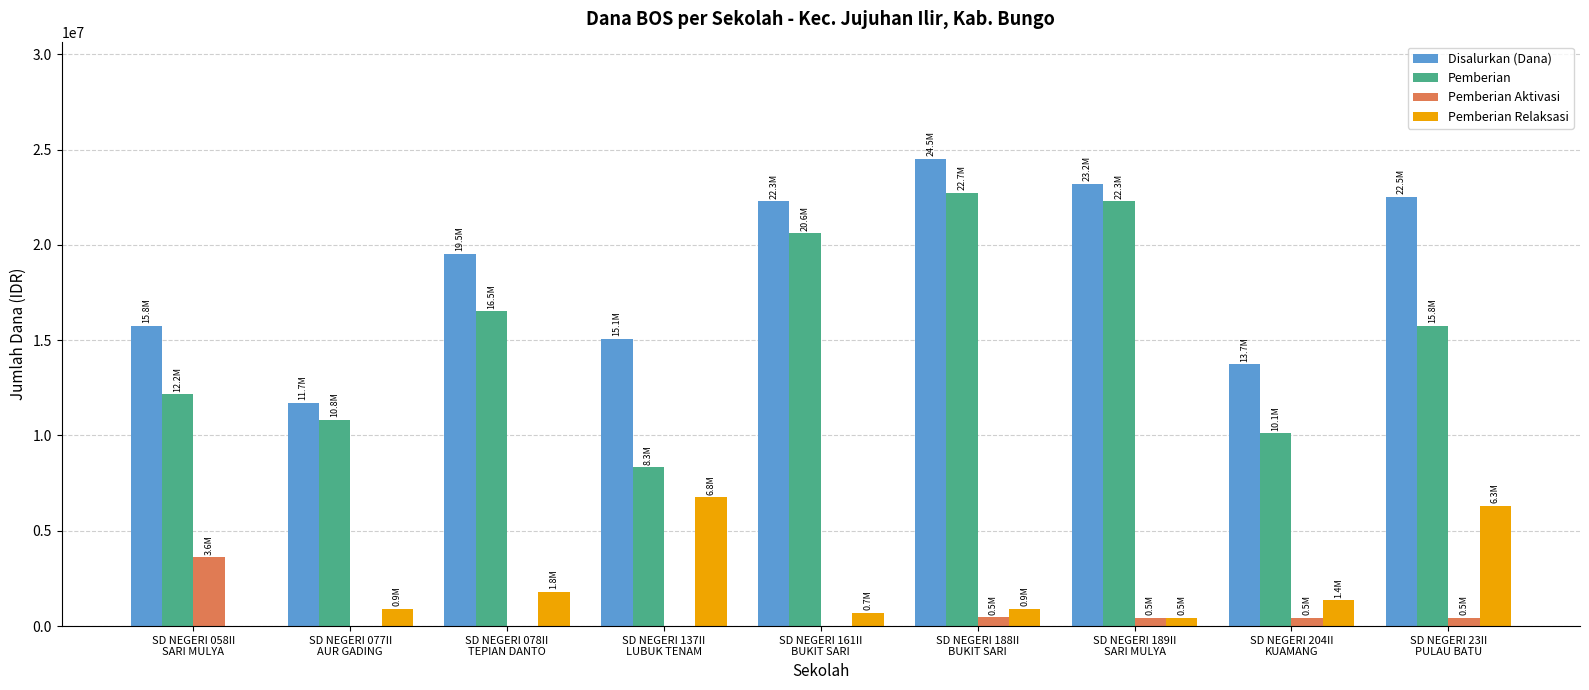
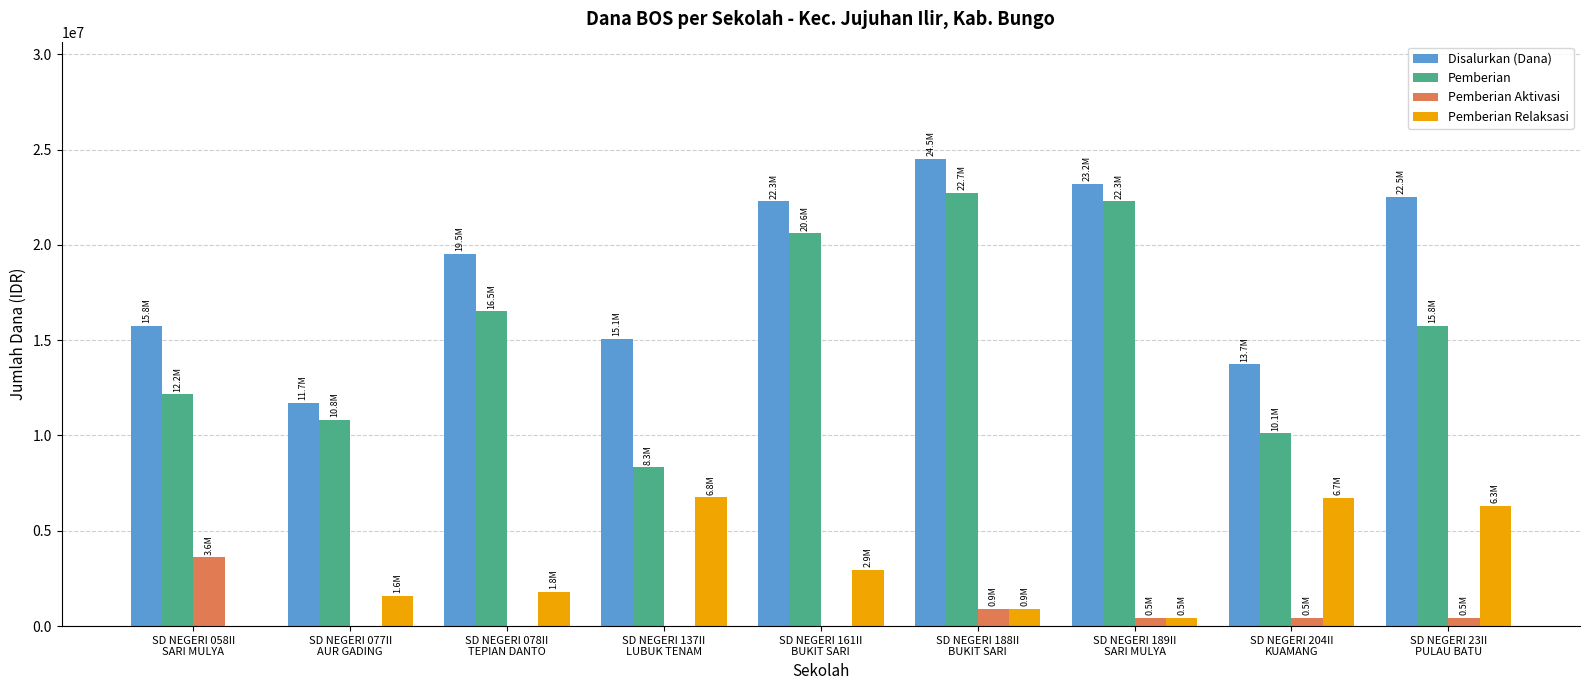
  {
    "Disalurkan (Dana)": {
      "SD NEGERI 058II SARI MULYA": "15.8M",
      "SD NEGERI 077II AUR GADING": "11.7M",
      "SD NEGERI 078II TEPIAN DANTO": "19.5M",
      "SD NEGERI 137II LUBUK TENAM": "15.1M",
      "SD NEGERI 161II BUKIT SARI": "22.3M",
      "SD NEGERI 188II BUKIT SARI": "24.5M",
      "SD NEGERI 189II SARI MULYA": "23.2M",
      "SD NEGERI 204II KUAMANG": "13.7M",
      "SD NEGERI 23II PULAU BATU": "22.5M"
    },
    "Pemberian": {
      "SD NEGERI 058II SARI MULYA": "12.2M",
      "SD NEGERI 077II AUR GADING": "10.8M",
      "SD NEGERI 078II TEPIAN DANTO": "16.5M",
      "SD NEGERI 137II LUBUK TENAM": "8.3M",
      "SD NEGERI 161II BUKIT SARI": "20.6M",
      "SD NEGERI 188II BUKIT SARI": "22.7M",
      "SD NEGERI 189II SARI MULYA": "22.3M",
      "SD NEGERI 204II KUAMANG": "10.1M",
      "SD NEGERI 23II PULAU BATU": "15.8M"
    },
    "Pemberian Aktivasi": {
      "SD NEGERI 058II SARI MULYA": "3.6M",
-     "SD NEGERI 188II BUKIT SARI": "0.5M",
+     "SD NEGERI 188II BUKIT SARI": "0.9M",
      "SD NEGERI 189II SARI MULYA": "0.5M",
      "SD NEGERI 204II KUAMANG": "0.5M",
      "SD NEGERI 23II PULAU BATU": "0.5M"
    },
    "Pemberian Relaksasi": {
-     "SD NEGERI 077II AUR GADING": "0.9M",
+     "SD NEGERI 077II AUR GADING": "1.6M",
      "SD NEGERI 078II TEPIAN DANTO": "1.8M",
      "SD NEGERI 137II LUBUK TENAM": "6.8M",
-     "SD NEGERI 161II BUKIT SARI": "0.7M",
+     "SD NEGERI 161II BUKIT SARI": "2.9M",
      "SD NEGERI 188II BUKIT SARI": "0.9M",
      "SD NEGERI 189II SARI MULYA": "0.5M",
-     "SD NEGERI 204II KUAMANG": "1.4M",
+     "SD NEGERI 204II KUAMANG": "6.7M",
      "SD NEGERI 23II PULAU BATU": "6.3M"
    }
  }
